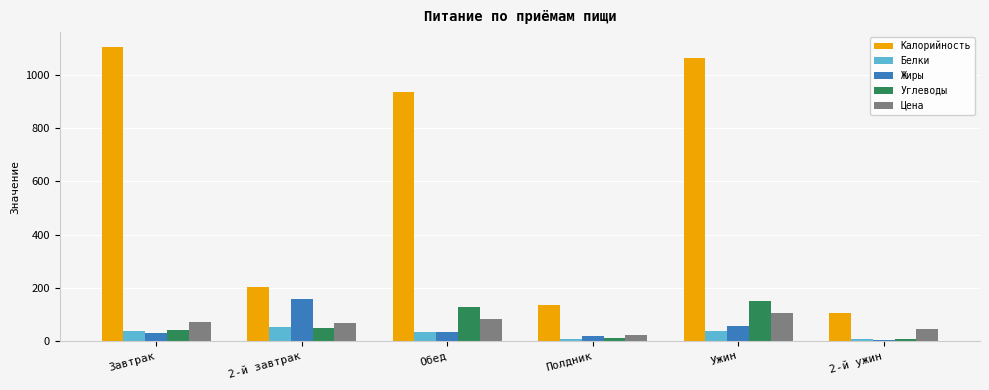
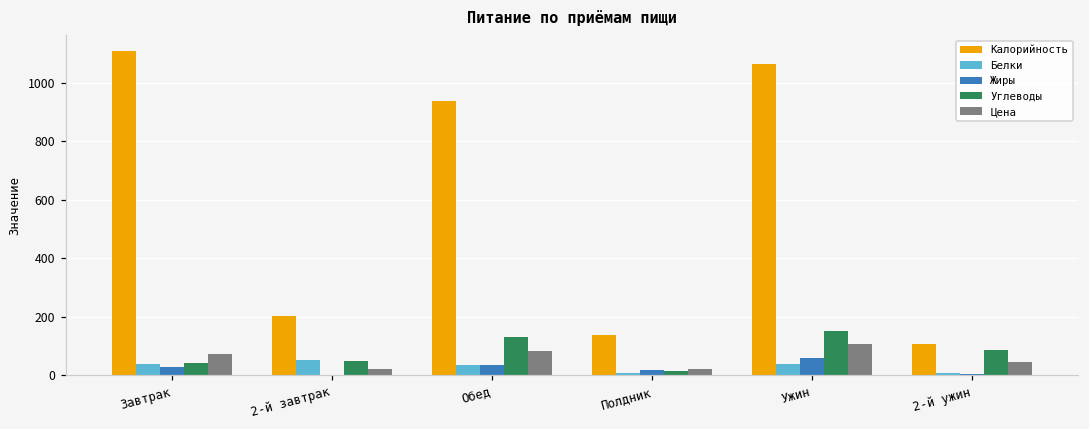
  {
    "Калорийность": {
      "Завтрак": 1110,
      "2-й завтрак": 200,
      "Обед": 940,
      "Полдник": 140,
      "Ужин": 1060,
      "2-й ужин": 110
    },
    "Белки": {
      "Завтрак": 40,
      "2-й завтрак": 50,
      "Обед": 30,
      "Ужин": 40
    },
    "Жиры": {
      "Завтрак": 30,
-     "2-й завтрак": 160,
+     "2-й завтрак": 0,
      "Обед": 30,
      "Полдник": 20,
      "Ужин": 60
    },
    "Углеводы": {
      "Завтрак": 40,
      "2-й завтрак": 50,
      "Обед": 130,
      "Полдник": 10,
      "Ужин": 150,
-     "2-й ужин": 10
+     "2-й ужин": 80
    },
    "Цена": {
      "Завтрак": 70,
-     "2-й завтрак": 70,
+     "2-й завтрак": 20,
      "Обед": 80,
      "Полдник": 20,
      "Ужин": 110,
      "2-й ужин": 40
    }
  }
